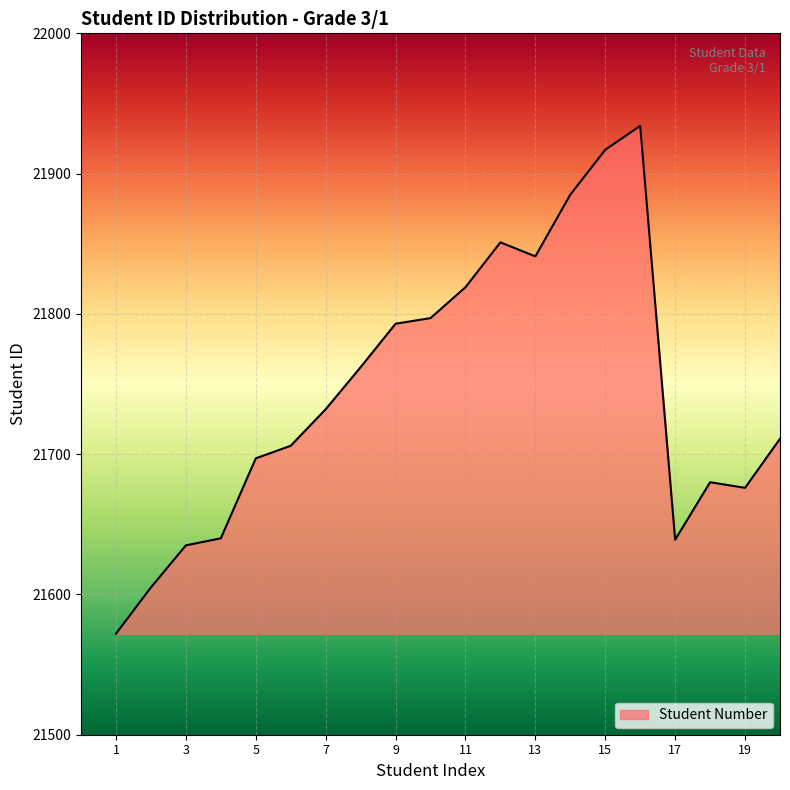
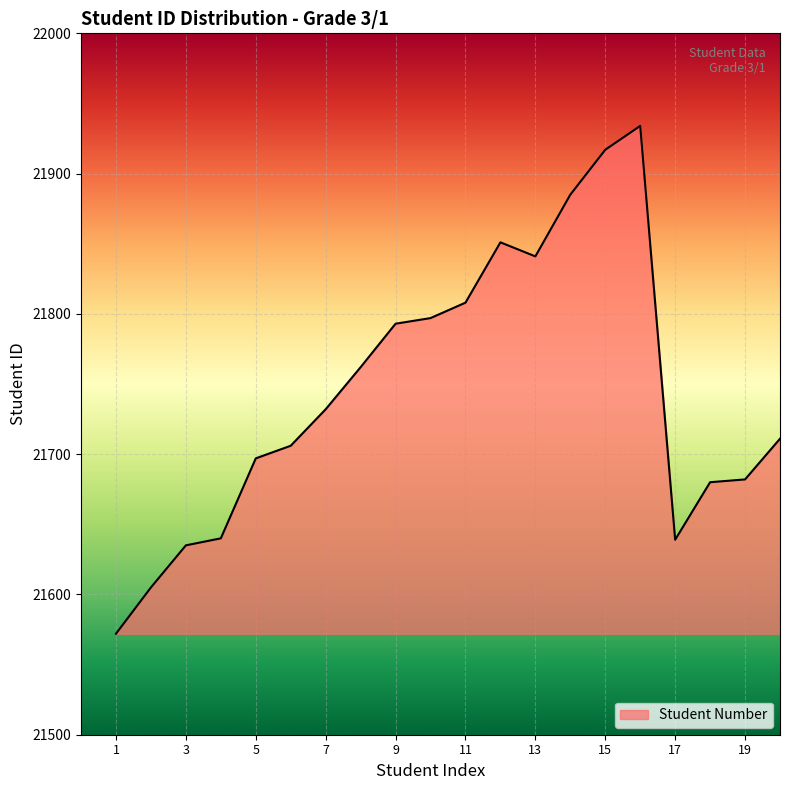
  {
    "1": 21572,
    "3": 21635,
    "5": 21697,
    "7": 21732,
    "9": 21793,
-   "11": 21819,
+   "11": 21808,
    "13": 21841,
    "15": 21917,
    "17": 21639,
-   "19": 21676
+   "19": 21682
  }
